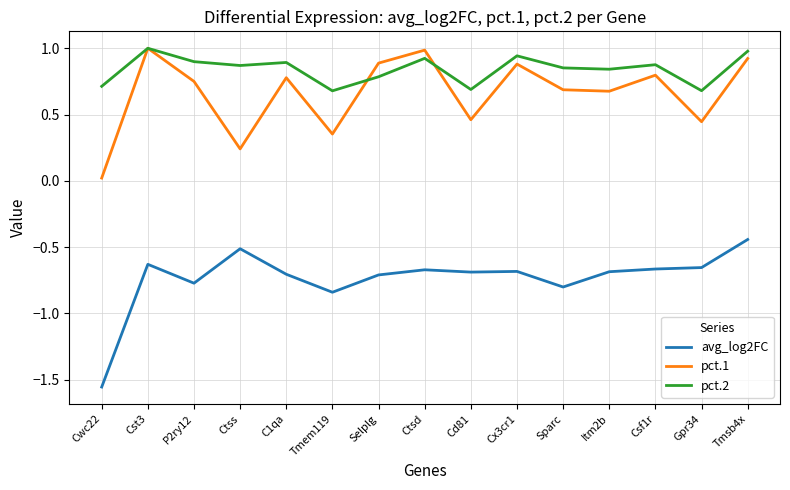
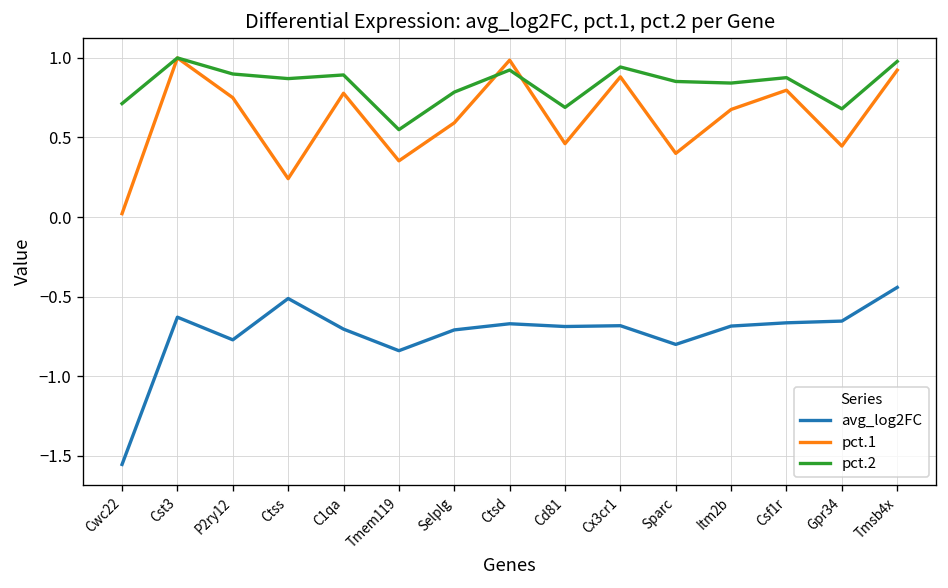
  {
    "avg_log2FC": {
      "Cwc22": -1.56,
      "Cst3": -0.63,
      "P2ry12": -0.77,
      "Ctss": -0.51,
      "C1qa": -0.70,
      "Tmem119": -0.84,
      "Selplg": -0.71,
      "Ctsd": -0.67,
      "Cd81": -0.69,
      "Cx3cr1": -0.68,
      "Sparc": -0.80,
      "Itm2b": -0.69,
      "Csf1r": -0.67,
      "Gpr34": -0.65,
      "Tmsb4x": -0.44
    },
    "pct.1": {
      "Cwc22": 0.02,
      "P2ry12": 0.75,
      "Ctss": 0.24,
      "C1qa": 0.78,
      "Tmem119": 0.35,
-     "Selplg": 0.89,
+     "Selplg": 0.59,
      "Ctsd": 0.99,
      "Cd81": 0.46,
      "Cx3cr1": 0.88,
-     "Sparc": 0.69,
+     "Sparc": 0.40,
      "Itm2b": 0.68,
      "Csf1r": 0.80,
      "Gpr34": 0.45,
      "Tmsb4x": 0.92
    },
    "pct.2": {
      "Cwc22": 0.71,
      "P2ry12": 0.90,
      "Ctss": 0.87,
      "C1qa": 0.89,
-     "Tmem119": 0.68,
+     "Tmem119": 0.55,
      "Selplg": 0.79,
      "Ctsd": 0.92,
      "Cd81": 0.69,
      "Cx3cr1": 0.94,
      "Sparc": 0.85,
      "Itm2b": 0.84,
      "Csf1r": 0.88,
      "Gpr34": 0.68,
      "Tmsb4x": 0.98
    }
  }
